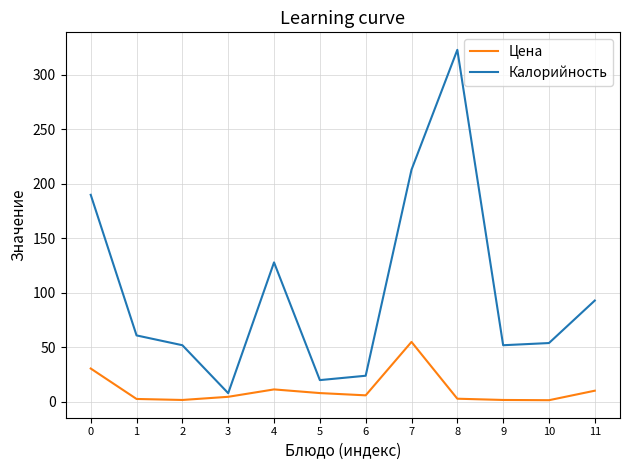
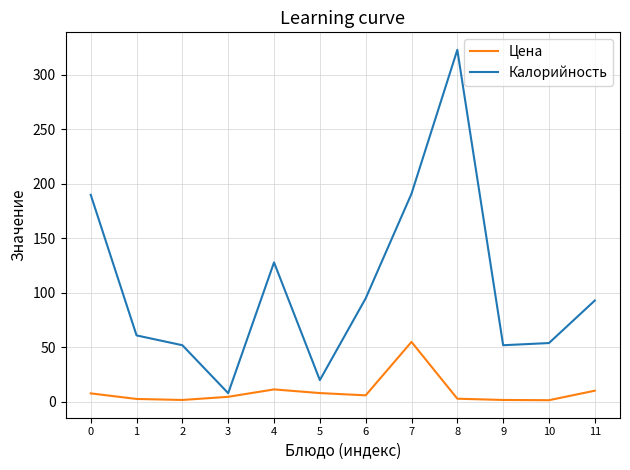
  {
    "Цена": {
-     "0": 31,
+     "0": 8,
      "1": 3,
      "2": 2,
      "3": 5,
      "4": 11,
      "5": 8,
      "6": 6,
      "7": 55,
      "8": 3,
      "9": 2,
      "10": 2,
      "11": 10
    },
    "Калорийность": {
      "0": 190,
      "1": 61,
      "2": 52,
      "3": 8,
      "4": 128,
      "5": 20,
-     "6": 24,
-     "7": 213,
+     "6": 95,
+     "7": 191,
      "8": 323,
      "9": 52,
      "10": 54,
      "11": 93
    }
  }
